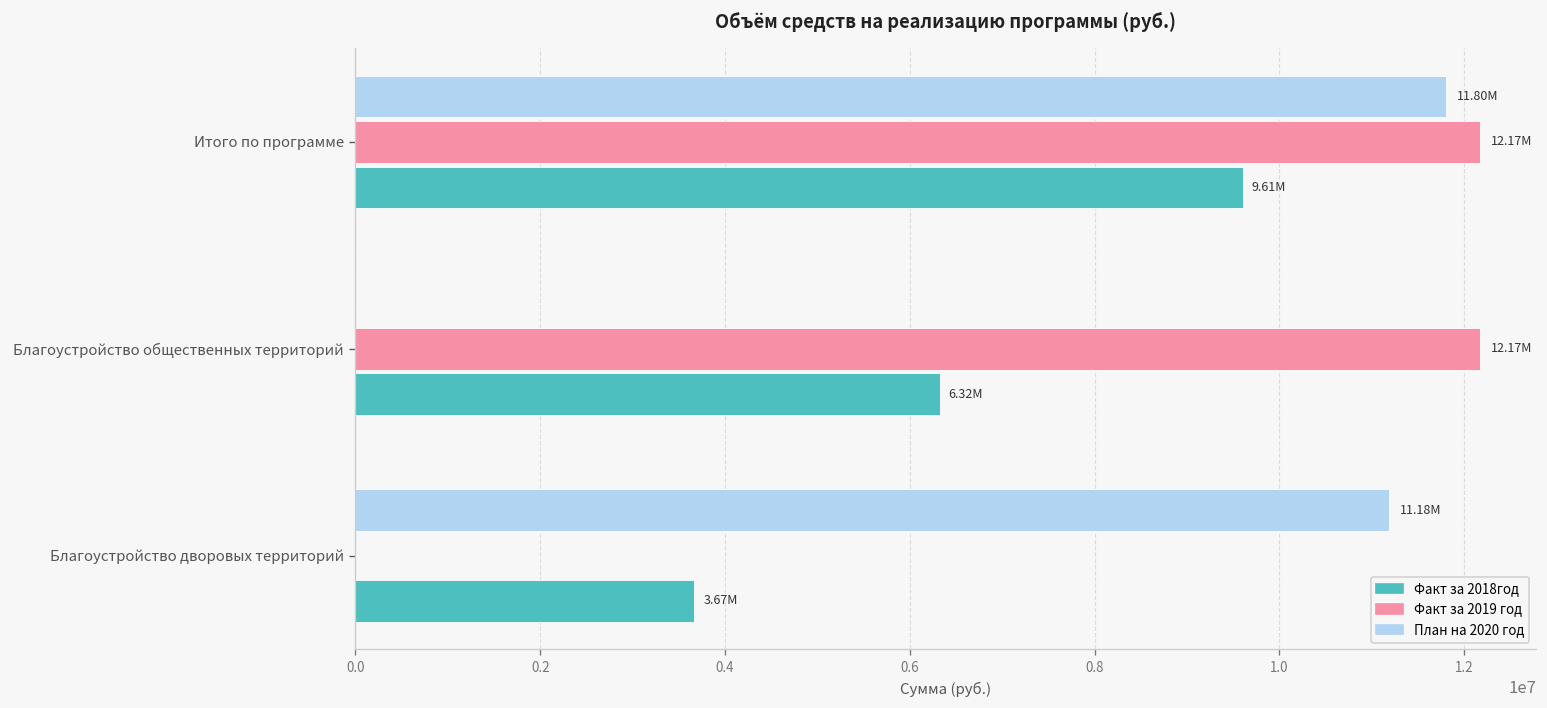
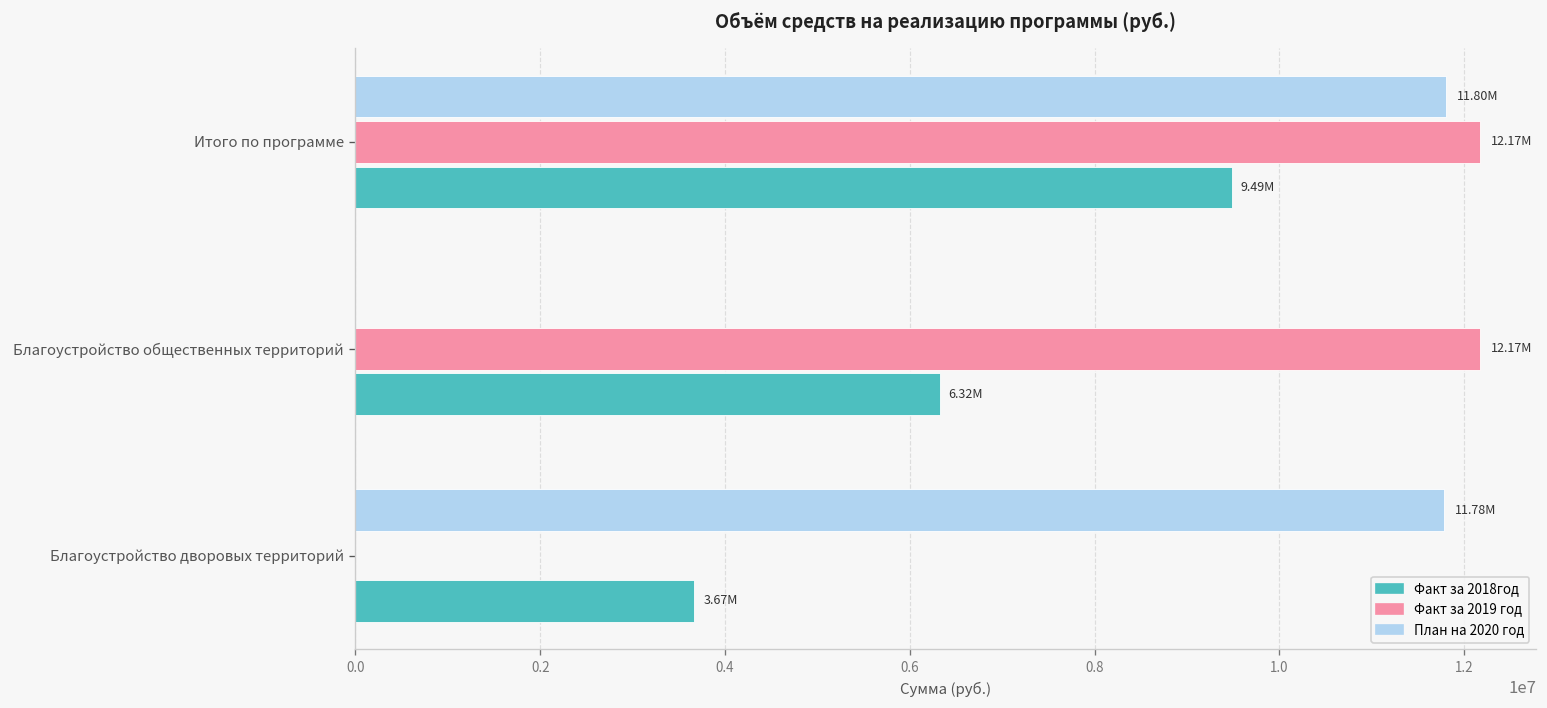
  {
    "Факт за 2018год": {
-     "Итого по программе": "9.61M",
+     "Итого по программе": "9.49M",
      "Благоустройство общественных территорий": "6.32M",
      "Благоустройство дворовых территорий": "3.67M"
    },
    "Факт за 2019 год": {
      "Итого по программе": "12.17M",
      "Благоустройство общественных территорий": "12.17M"
    },
    "План на 2020 год": {
      "Итого по программе": "11.80M",
-     "Благоустройство дворовых территорий": "11.18M"
+     "Благоустройство дворовых территорий": "11.78M"
    }
  }
